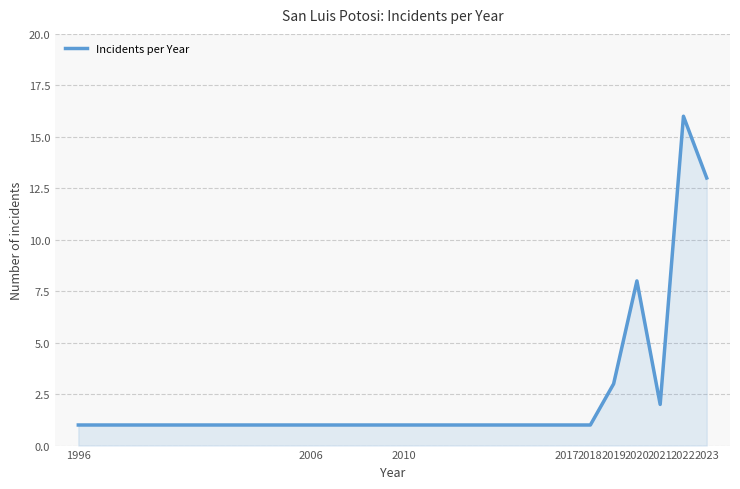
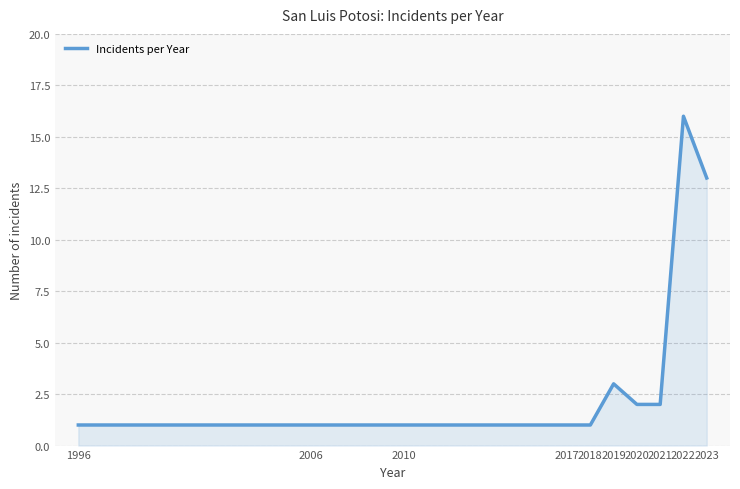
  {
    "1996": 1,
    "2006": 1,
    "2010": 1,
    "2017": 1,
    "2018": 1,
    "2019": 3,
-   "2020": 8,
+   "2020": 2,
    "2021": 2,
    "2022": 16,
    "2023": 13
  }
